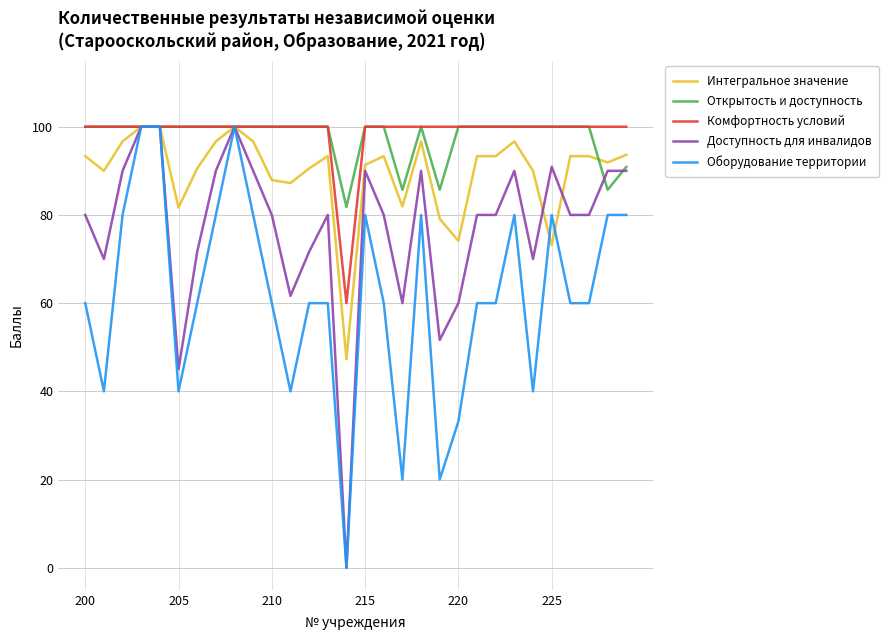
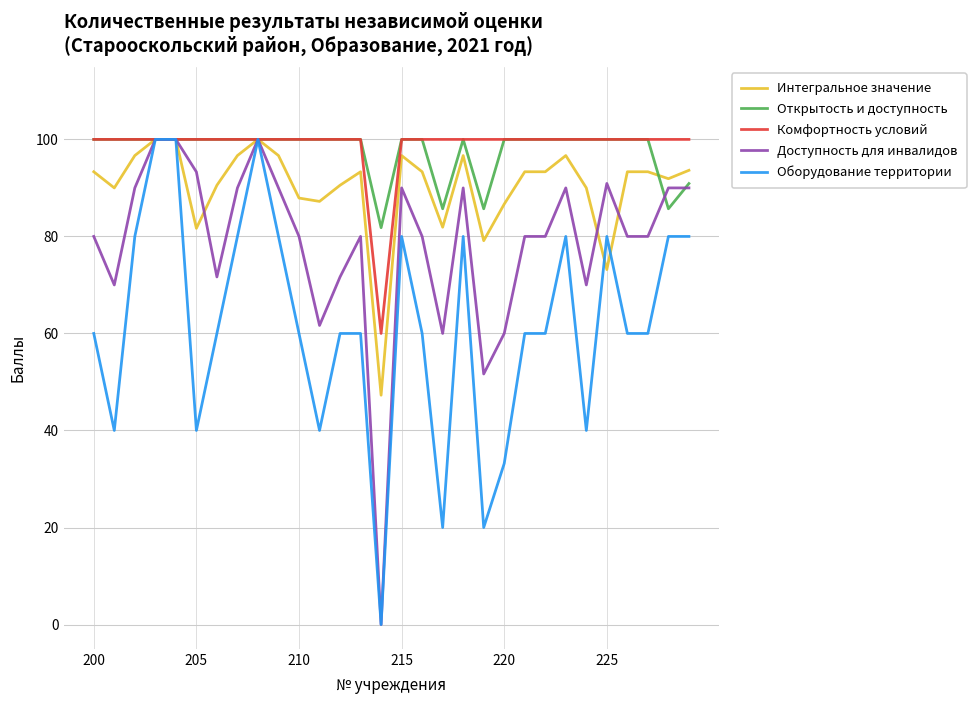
  {
    "Интегральное значение": {
      "200": 93,
      "205": 82,
      "210": 88,
-     "215": 91,
-     "220": 74,
+     "215": 97,
+     "220": 87,
      "225": 73
    },
    "Доступность для инвалидов": {
      "200": 80,
-     "205": 45,
+     "205": 93,
      "210": 80,
      "215": 90,
      "220": 60,
      "225": 91
    },
    "Оборудование территории": {
      "200": 60,
      "205": 40,
      "210": 60,
      "215": 80,
      "220": 33,
      "225": 80
    }
  }
